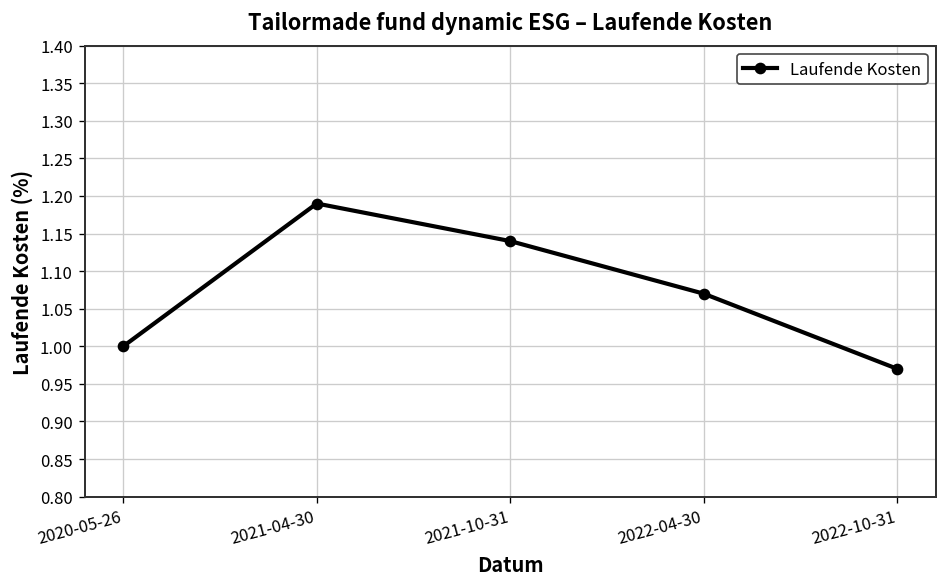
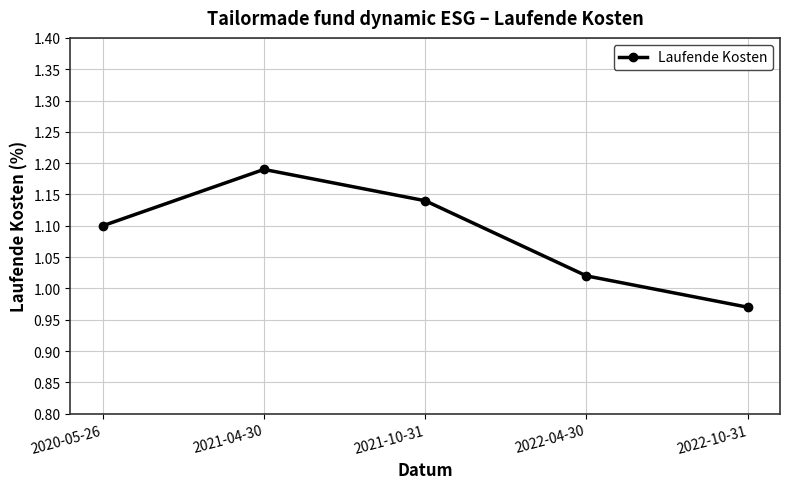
  {
-   "2020-05-26": 1.0,
+   "2020-05-26": 1.1,
    "2021-04-30": 1.19,
    "2021-10-31": 1.14,
-   "2022-04-30": 1.07,
+   "2022-04-30": 1.02,
    "2022-10-31": 0.97
  }
